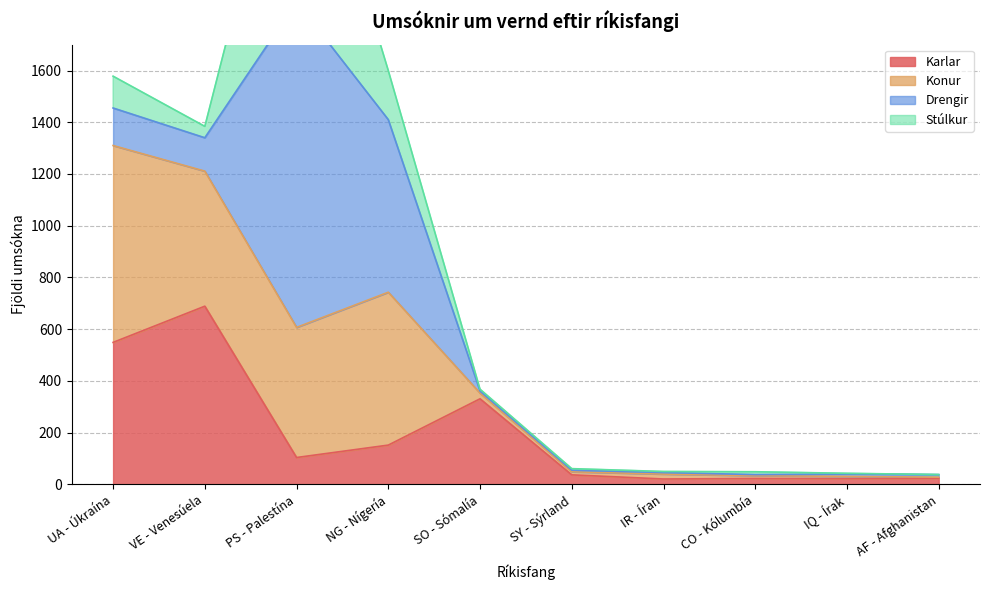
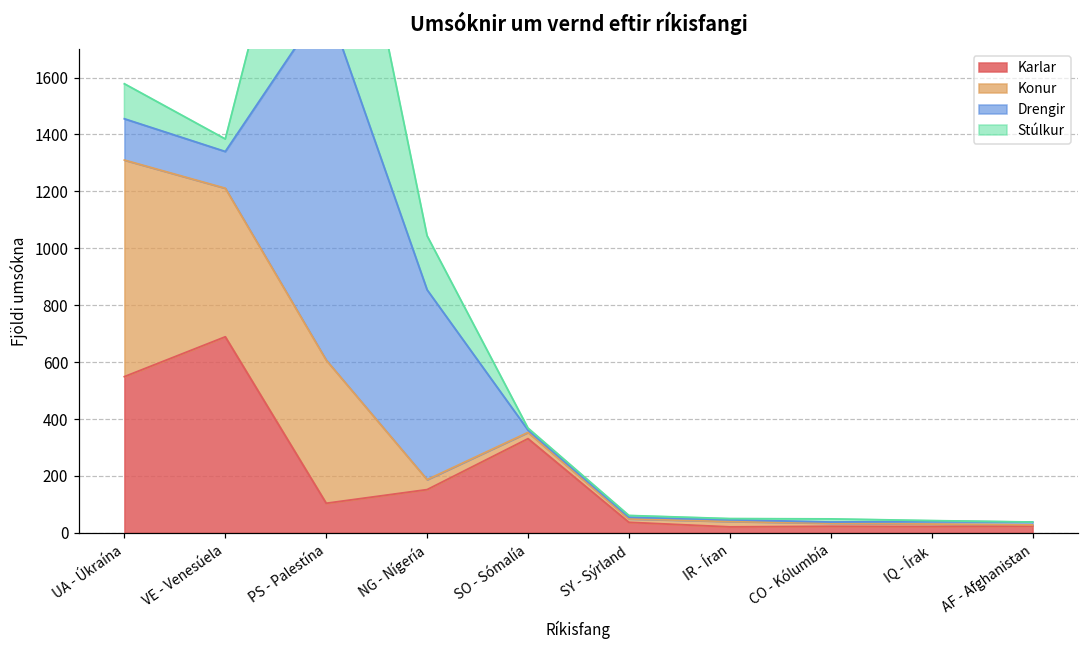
  {
    "Karlar": {
      "UA - Úkraína": 550,
      "VE - Venesúela": 690,
      "PS - Palestína": 100,
      "NG - Nígería": 150,
      "SO - Sómalía": 330,
      "SY - Sýrland": 40,
      "IR - Íran": 20,
      "CO - Kólumbía": 20
    },
    "Konur": {
      "UA - Úkraína": 760,
      "VE - Venesúela": 520,
      "PS - Palestína": 500,
-     "NG - Nígería": 590
+     "NG - Nígería": 40
    },
    "Drengir": {
      "UA - Úkraína": 150,
      "VE - Venesúela": 130,
      "NG - Nígería": 670
    },
    "Stúlkur": {
      "UA - Úkraína": 120,
      "VE - Venesúela": 40,
      "NG - Nígería": 190,
      "CO - Kólumbía": 10
    }
  }
